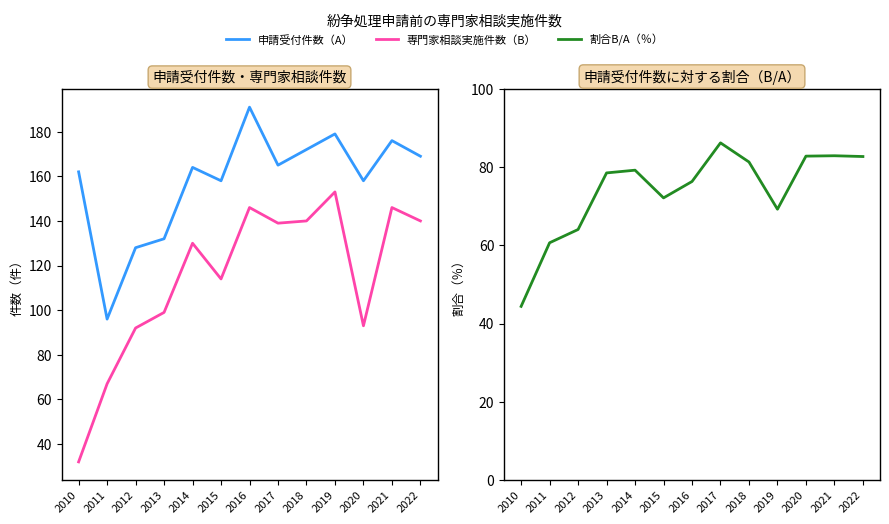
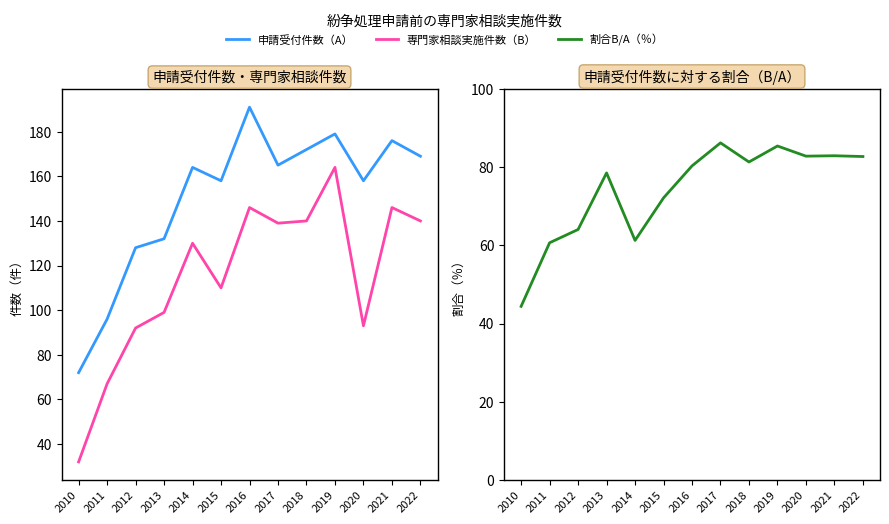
  {
    "申請受付件数・専門家相談件数": {
      "申請受付件数（A）": {
-       "2010": 162,
+       "2010": 72,
        "2011": 96,
        "2012": 128,
        "2013": 132,
        "2014": 164,
        "2015": 158,
        "2016": 191,
        "2017": 165,
        "2018": 172,
        "2019": 179,
        "2020": 158,
        "2021": 176,
        "2022": 169
      },
      "専門家相談実施件数（B）": {
        "2010": 32,
        "2011": 67,
        "2012": 92,
        "2013": 99,
        "2014": 130,
-       "2015": 114,
+       "2015": 110,
        "2016": 146,
        "2017": 139,
        "2018": 140,
-       "2019": 153,
+       "2019": 164,
        "2020": 93,
        "2021": 146,
        "2022": 140
      }
    },
    "申請受付件数に対する割合（B/A）": {
      "2010": 44,
      "2011": 61,
      "2012": 64,
      "2013": 79,
-     "2014": 79,
+     "2014": 61,
      "2015": 72,
-     "2016": 76,
+     "2016": 80,
      "2017": 86,
      "2018": 81,
-     "2019": 69,
+     "2019": 86,
      "2020": 83,
      "2021": 83,
      "2022": 83
    }
  }
